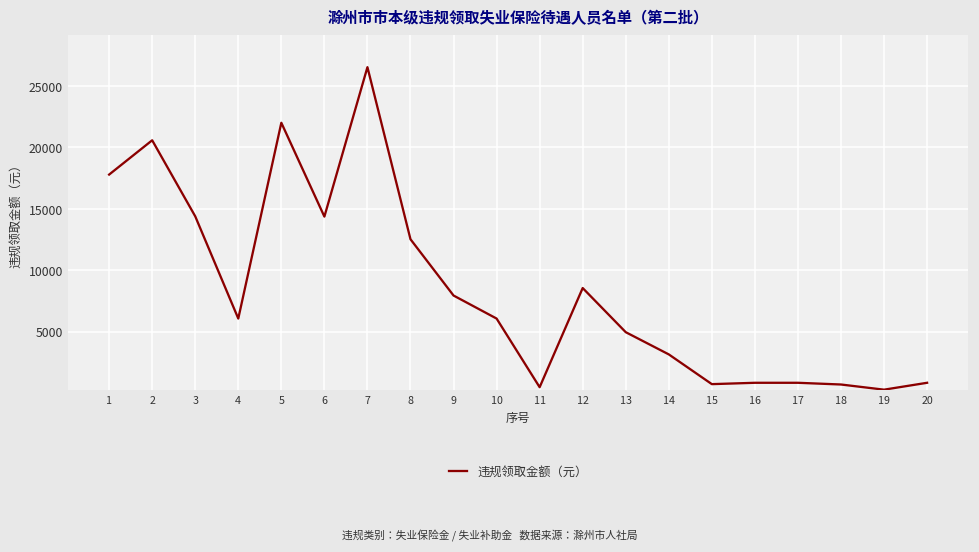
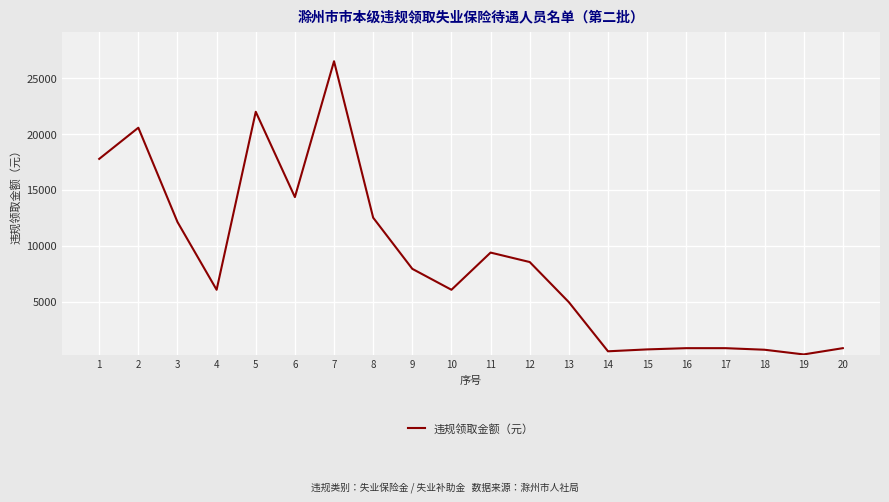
  {
    "1": 17800,
    "2": 20600,
-   "3": 14400,
+   "3": 12100,
    "4": 6100,
    "5": 22000,
    "6": 14400,
    "7": 26500,
    "8": 12500,
    "9": 7900,
    "10": 6100,
-   "11": 500,
+   "11": 9400,
    "12": 8500,
    "13": 5000,
-   "14": 3200,
+   "14": 600,
    "15": 700,
    "16": 800,
    "17": 800,
    "18": 700,
    "19": 300,
    "20": 800
  }
